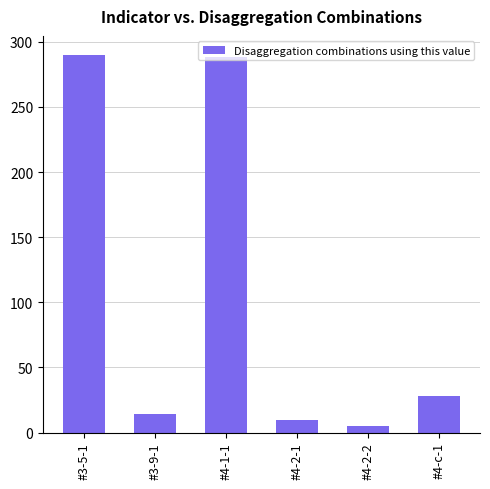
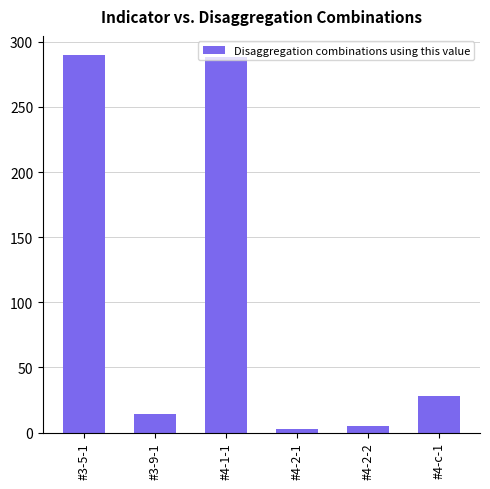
  {
    "#3-5-1": 290,
    "#3-9-1": 14,
-   "#4-2-1": 10,
+   "#4-2-1": 3,
    "#4-2-2": 5,
    "#4-c-1": 28
  }
